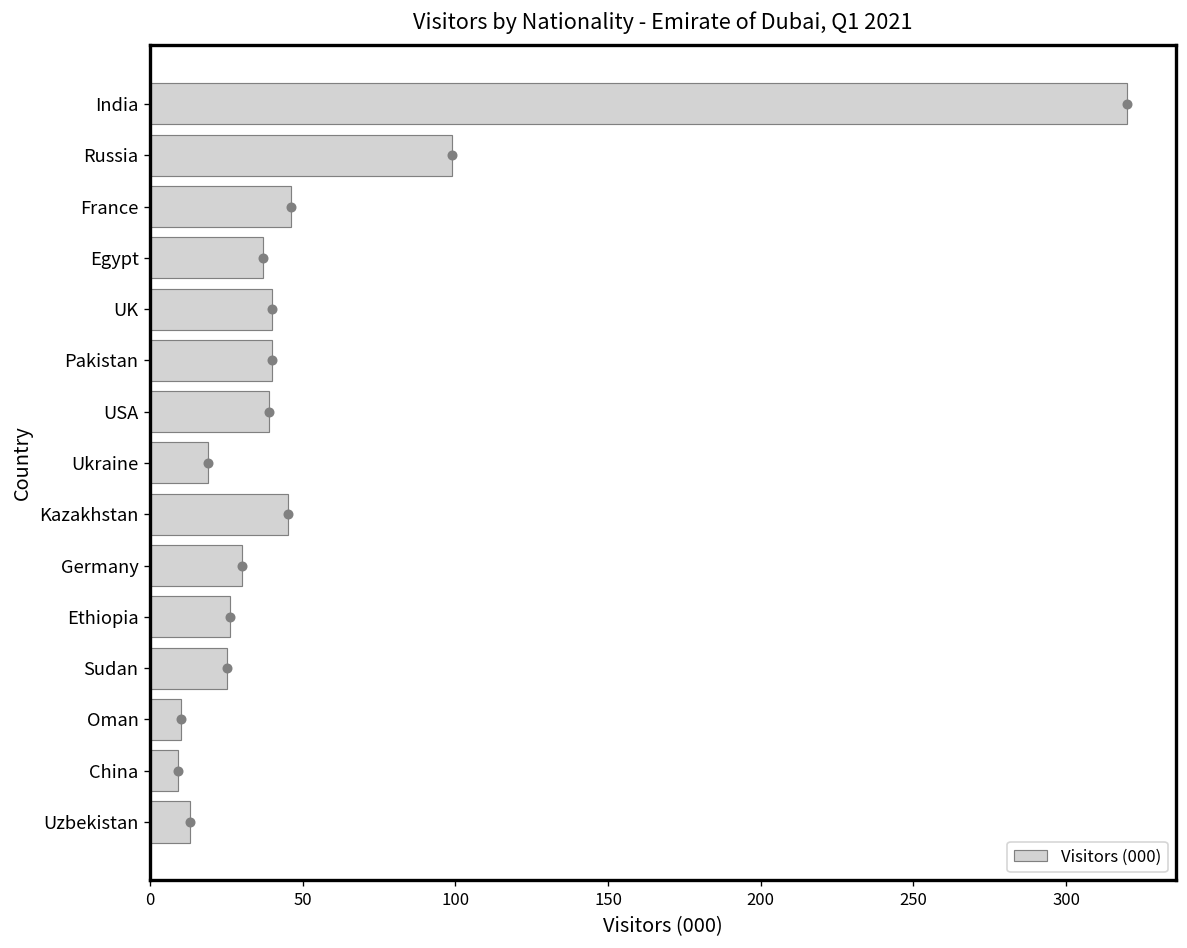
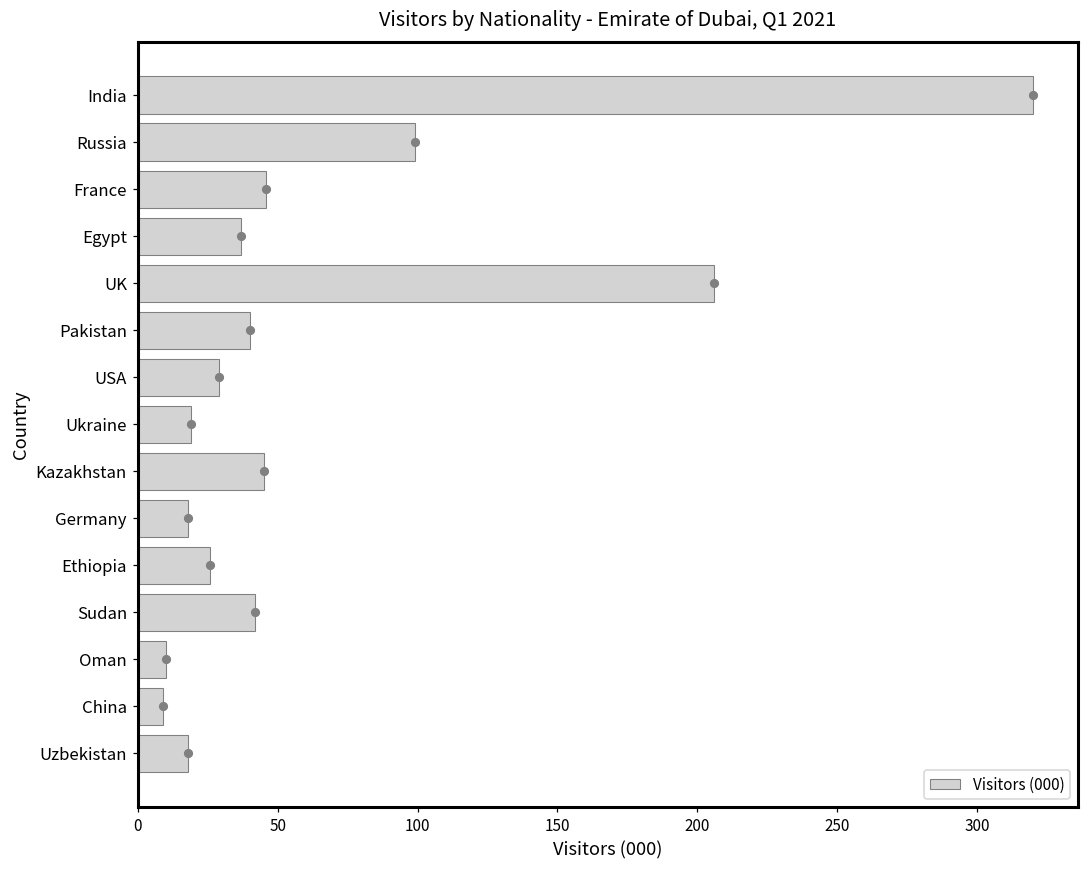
  {
    "Visitors (000)": {
      "India": 320,
      "Russia": 99,
      "France": 46,
      "Egypt": 37,
-     "UK": 40,
+     "UK": 206,
      "Pakistan": 40,
-     "USA": 39,
+     "USA": 29,
      "Ukraine": 19,
      "Kazakhstan": 45,
-     "Germany": 30,
+     "Germany": 18,
      "Ethiopia": 26,
-     "Sudan": 25,
+     "Sudan": 42,
      "Oman": 10,
      "China": 9,
-     "Uzbekistan": 13
+     "Uzbekistan": 18
    }
  }
